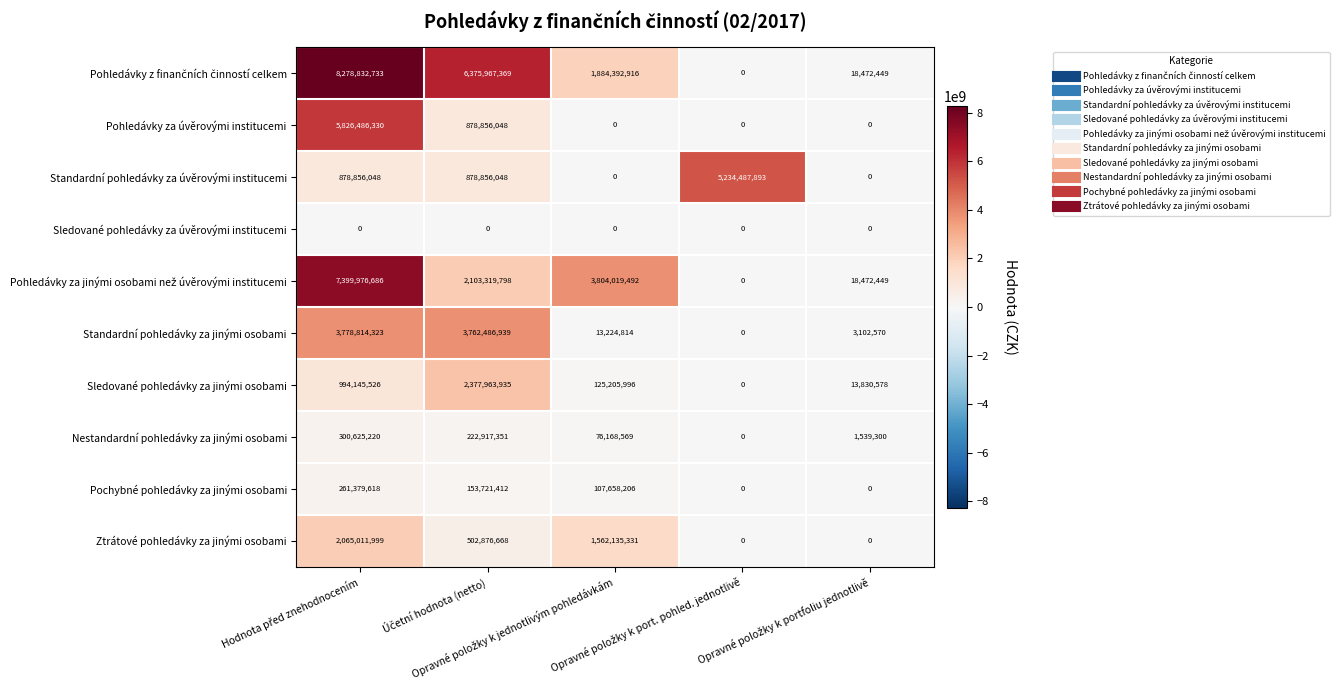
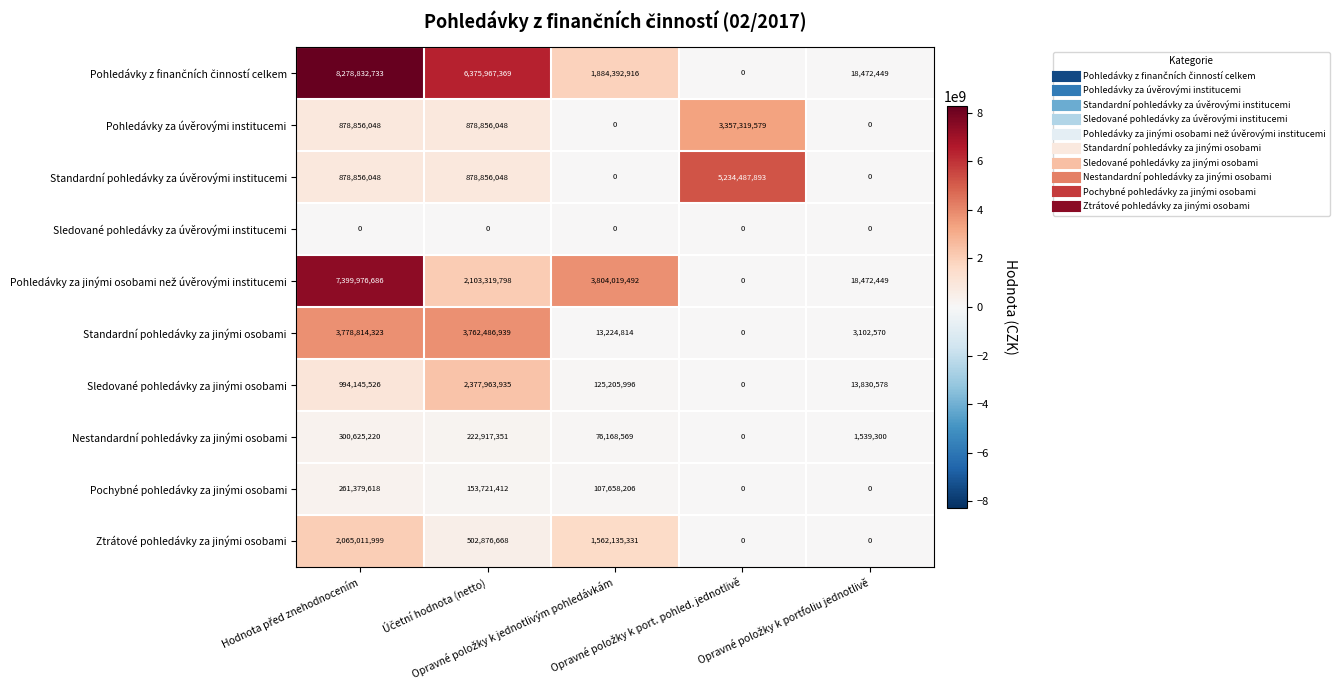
  {
    "Pohledávky z finančních činností celkem": {
      "Hodnota před znehodnocením": "8,278,832,733",
      "Účetní hodnota (netto)": "6,375,967,369",
      "Opravné položky k jednotlivým pohledávkám": "1,884,392,916",
      "Opravné položky k port. pohled. jednotlivě": "0",
      "Opravné položky k portfoliu jednotlivě": "18,472,449"
    },
    "Pohledávky za úvěrovými institucemi": {
-     "Hodnota před znehodnocením": "5,826,486,330",
+     "Hodnota před znehodnocením": "878,856,048",
      "Účetní hodnota (netto)": "878,856,048",
      "Opravné položky k jednotlivým pohledávkám": "0",
-     "Opravné položky k port. pohled. jednotlivě": "0",
+     "Opravné položky k port. pohled. jednotlivě": "3,357,319,579",
      "Opravné položky k portfoliu jednotlivě": "0"
    },
    "Standardní pohledávky za úvěrovými institucemi": {
      "Hodnota před znehodnocením": "878,856,048",
      "Účetní hodnota (netto)": "878,856,048",
      "Opravné položky k jednotlivým pohledávkám": "0",
      "Opravné položky k port. pohled. jednotlivě": "5,234,487,893",
      "Opravné položky k portfoliu jednotlivě": "0"
    },
    "Sledované pohledávky za úvěrovými institucemi": {
      "Hodnota před znehodnocením": "0",
      "Účetní hodnota (netto)": "0",
      "Opravné položky k jednotlivým pohledávkám": "0",
      "Opravné položky k port. pohled. jednotlivě": "0",
      "Opravné položky k portfoliu jednotlivě": "0"
    },
    "Pohledávky za jinými osobami než úvěrovými institucemi": {
      "Hodnota před znehodnocením": "7,399,976,686",
      "Účetní hodnota (netto)": "2,103,319,798",
      "Opravné položky k jednotlivým pohledávkám": "3,804,019,492",
      "Opravné položky k port. pohled. jednotlivě": "0",
      "Opravné položky k portfoliu jednotlivě": "18,472,449"
    },
    "Standardní pohledávky za jinými osobami": {
      "Hodnota před znehodnocením": "3,778,814,323",
      "Účetní hodnota (netto)": "3,762,486,939",
      "Opravné položky k jednotlivým pohledávkám": "13,224,814",
      "Opravné položky k port. pohled. jednotlivě": "0",
      "Opravné položky k portfoliu jednotlivě": "3,102,570"
    },
    "Sledované pohledávky za jinými osobami": {
      "Hodnota před znehodnocením": "994,145,526",
      "Účetní hodnota (netto)": "2,377,963,935",
      "Opravné položky k jednotlivým pohledávkám": "125,205,996",
      "Opravné položky k port. pohled. jednotlivě": "0",
      "Opravné položky k portfoliu jednotlivě": "13,830,578"
    },
    "Nestandardní pohledávky za jinými osobami": {
      "Hodnota před znehodnocením": "300,625,220",
      "Účetní hodnota (netto)": "222,917,351",
      "Opravné položky k jednotlivým pohledávkám": "76,168,569",
      "Opravné položky k port. pohled. jednotlivě": "0",
      "Opravné položky k portfoliu jednotlivě": "1,539,300"
    },
    "Pochybné pohledávky za jinými osobami": {
      "Hodnota před znehodnocením": "261,379,618",
      "Účetní hodnota (netto)": "153,721,412",
      "Opravné položky k jednotlivým pohledávkám": "107,658,206",
      "Opravné položky k port. pohled. jednotlivě": "0",
      "Opravné položky k portfoliu jednotlivě": "0"
    },
    "Ztrátové pohledávky za jinými osobami": {
      "Hodnota před znehodnocením": "2,065,011,999",
      "Účetní hodnota (netto)": "502,876,668",
      "Opravné položky k jednotlivým pohledávkám": "1,562,135,331",
      "Opravné položky k port. pohled. jednotlivě": "0",
      "Opravné položky k portfoliu jednotlivě": "0"
    }
  }
